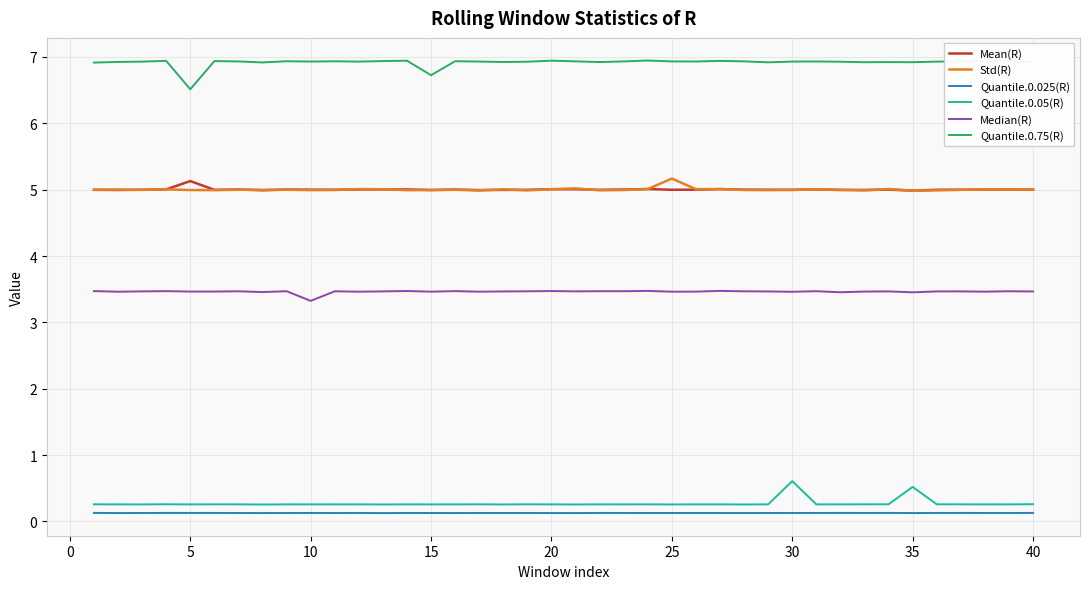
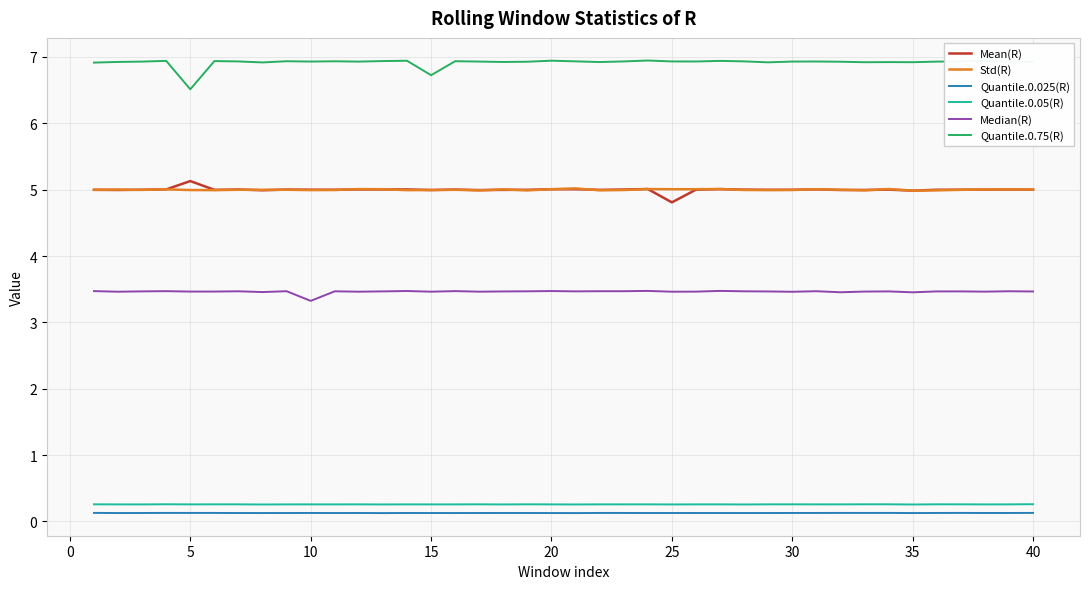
  {
    "Mean(R)": {
      "5": 5.1,
-     "25": 5.0
+     "25": 4.8
    },
    "Std(R)": {
      "5": 5.0,
-     "25": 5.2
+     "25": 5.0
    },
    "Quantile.0.025(R)": {
      "5": 0.1,
      "10": 0.1,
      "15": 0.1,
      "20": 0.1,
      "25": 0.1,
      "30": 0.1,
      "35": 0.1,
      "40": 0.1
    },
    "Quantile.0.05(R)": {
      "5": 0.3,
      "10": 0.3,
      "15": 0.3,
      "20": 0.3,
      "25": 0.3,
-     "30": 0.6,
-     "35": 0.5,
+     "30": 0.3,
+     "35": 0.3,
      "40": 0.3
    },
    "Median(R)": {
      "5": 3.5,
      "10": 3.3,
      "15": 3.5,
      "20": 3.5,
      "25": 3.5,
      "30": 3.5,
      "35": 3.5,
      "40": 3.5
    },
    "Quantile.0.75(R)": {
      "5": 6.5,
      "10": 6.9,
      "15": 6.7,
      "20": 6.9,
      "25": 6.9,
      "30": 6.9,
      "35": 6.9
    }
  }
